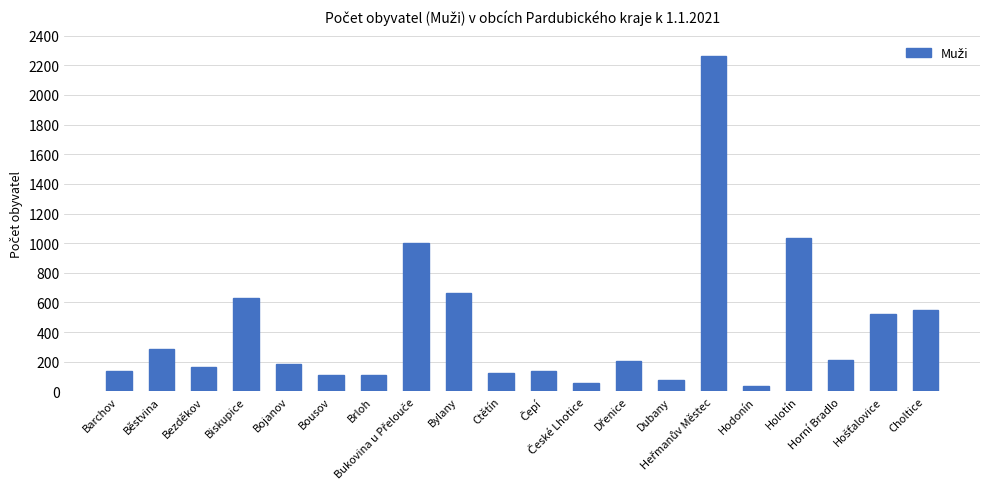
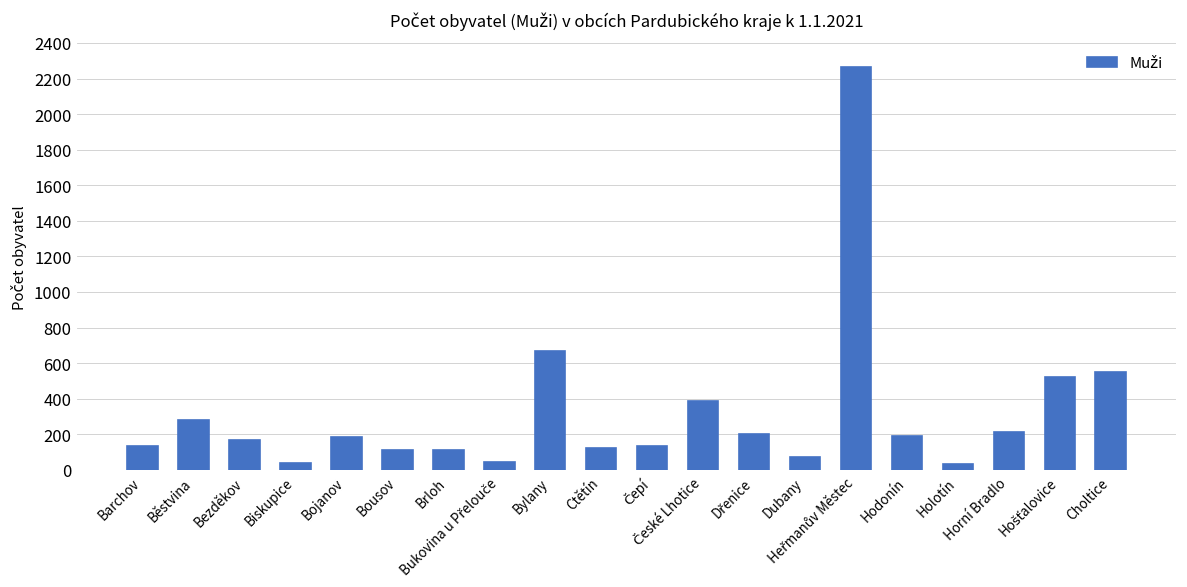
  {
    "Barchov": 140,
    "Běstvina": 280,
    "Bezděkov": 170,
-   "Biskupice": 630,
+   "Biskupice": 40,
    "Bojanov": 190,
    "Bousov": 110,
    "Brloh": 110,
-   "Bukovina u Přelouče": 1000,
+   "Bukovina u Přelouče": 40,
    "Bylany": 670,
    "Ctětín": 130,
    "Čepí": 140,
-   "České Lhotice": 60,
+   "České Lhotice": 390,
    "Dřenice": 200,
    "Dubany": 70,
    "Heřmanův Městec": 2260,
-   "Hodonín": 40,
-   "Holotín": 1040,
+   "Hodonín": 190,
+   "Holotín": 30,
    "Horní Bradlo": 210,
    "Hošťalovice": 520,
    "Choltice": 550
  }
